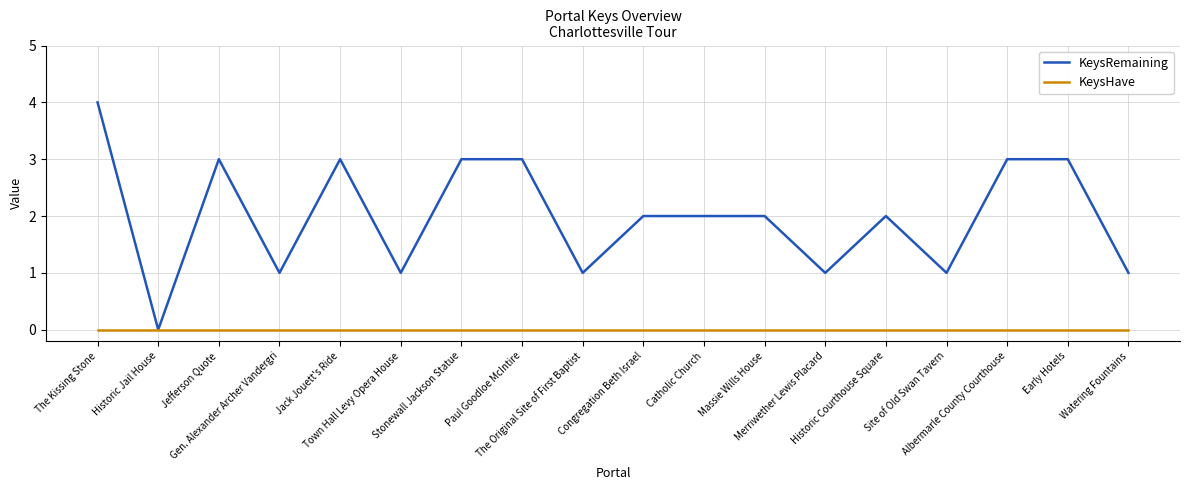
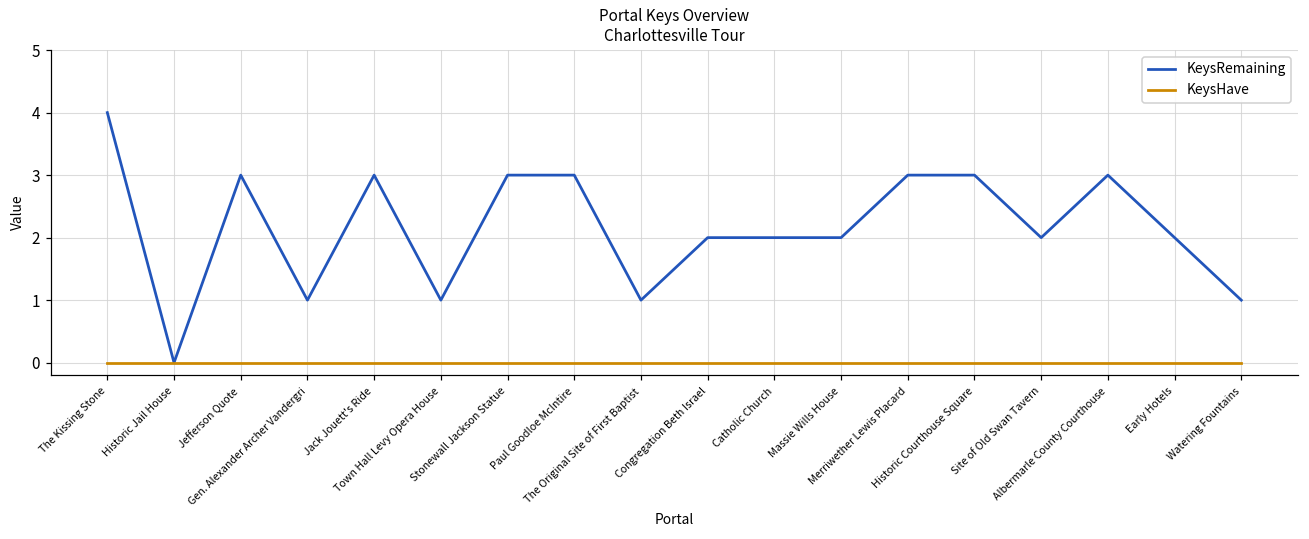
  {
    "KeysRemaining": {
      "The Kissing Stone": 4,
      "Jefferson Quote": 3,
      "Gen. Alexander Archer Vandergri": 1,
      "Jack Jouett's Ride": 3,
      "Town Hall Levy Opera House": 1,
      "Stonewall Jackson Statue": 3,
      "Paul Goodloe McIntire": 3,
      "The Original Site of First Baptist": 1,
      "Congregation Beth Israel": 2,
      "Catholic Church": 2,
      "Massie Wills House": 2,
-     "Merriwether Lewis Placard": 1,
-     "Historic Courthouse Square": 2,
-     "Site of Old Swan Tavern": 1,
+     "Merriwether Lewis Placard": 3,
+     "Historic Courthouse Square": 3,
+     "Site of Old Swan Tavern": 2,
      "Albermarle County Courthouse": 3,
-     "Early Hotels": 3,
+     "Early Hotels": 2,
      "Watering Fountains": 1
    },
    "KeysHave": {
      "The Kissing Stone": 0,
      "Jefferson Quote": 0,
      "Gen. Alexander Archer Vandergri": 0,
      "Jack Jouett's Ride": 0,
      "Town Hall Levy Opera House": 0,
      "Stonewall Jackson Statue": 0,
      "Paul Goodloe McIntire": 0,
      "The Original Site of First Baptist": 0,
      "Congregation Beth Israel": 0,
      "Catholic Church": 0,
      "Massie Wills House": 0,
      "Merriwether Lewis Placard": 0,
      "Historic Courthouse Square": 0,
      "Site of Old Swan Tavern": 0,
      "Albermarle County Courthouse": 0,
      "Early Hotels": 0,
      "Watering Fountains": 0
    }
  }
